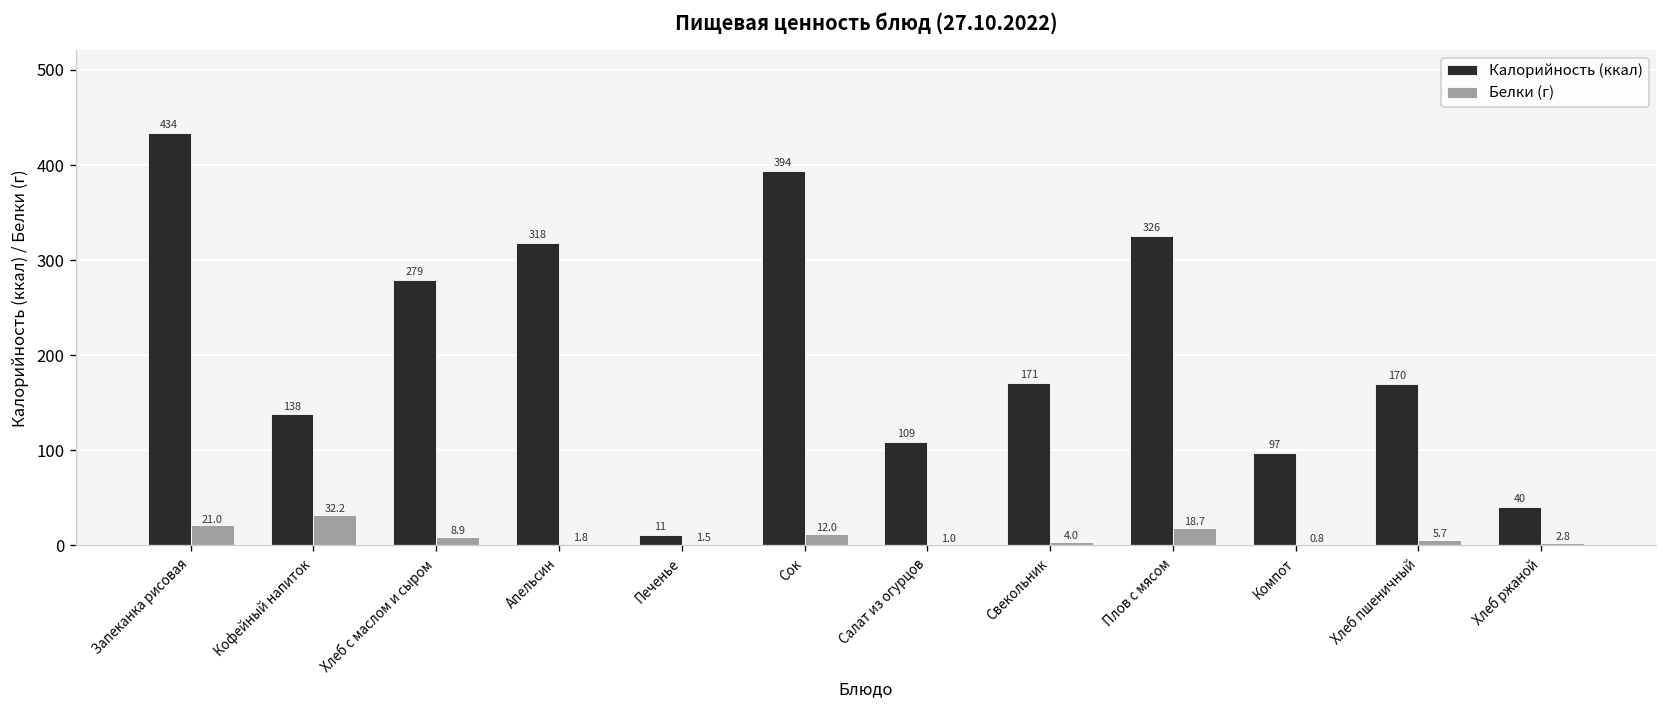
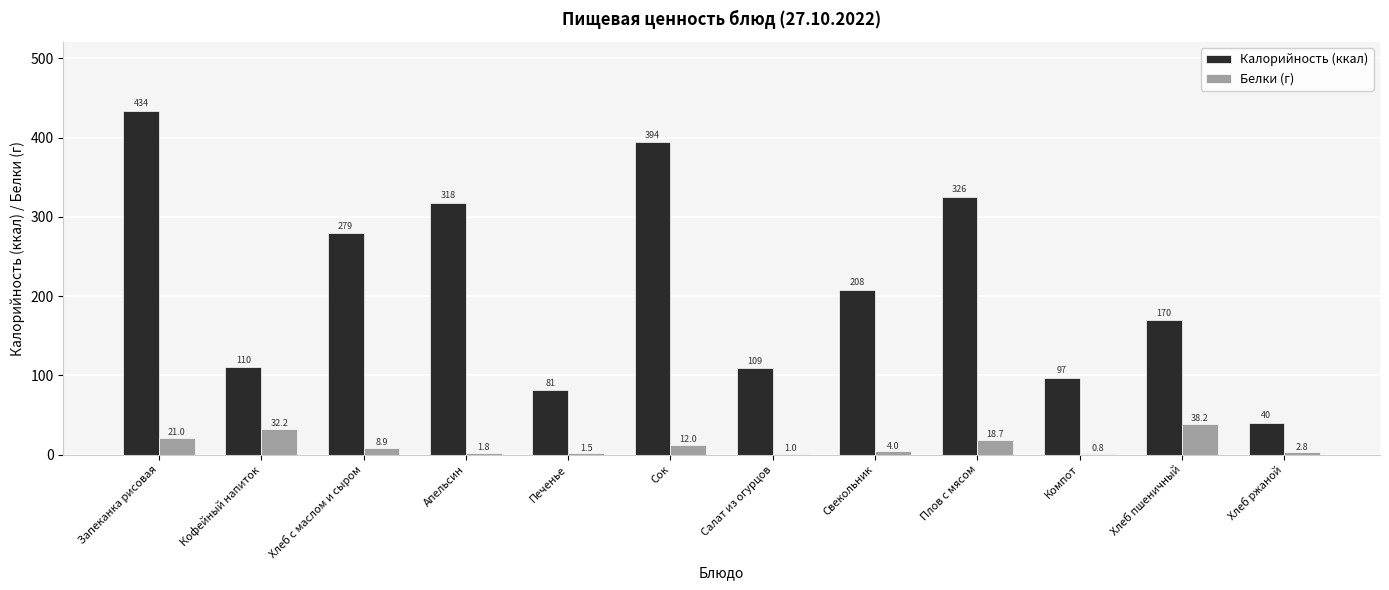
  {
    "Калорийность (ккал)": {
      "Запеканка рисовая": 434,
-     "Кофейный напиток": 138,
+     "Кофейный напиток": 110,
      "Хлеб с маслом и сыром": 279,
      "Апельсин": 318,
-     "Печенье": 11,
+     "Печенье": 81,
      "Сок": 394,
      "Салат из огурцов": 109,
-     "Свекольник": 171,
+     "Свекольник": 208,
      "Плов с мясом": 326,
      "Компот": 97,
      "Хлеб пшеничный": 170,
      "Хлеб ржаной": 40
    },
    "Белки (г)": {
      "Запеканка рисовая": 21.0,
      "Кофейный напиток": 32.2,
      "Хлеб с маслом и сыром": 8.9,
      "Апельсин": 1.8,
      "Печенье": 1.5,
      "Сок": 12.0,
      "Салат из огурцов": 1.0,
      "Свекольник": 4.0,
      "Плов с мясом": 18.7,
      "Компот": 0.8,
-     "Хлеб пшеничный": 5.7,
+     "Хлеб пшеничный": 38.2,
      "Хлеб ржаной": 2.8
    }
  }
